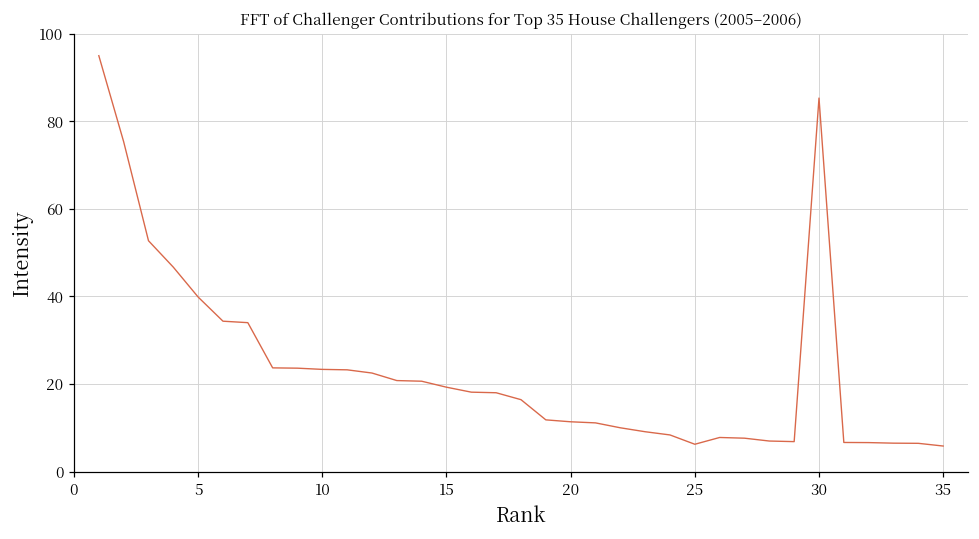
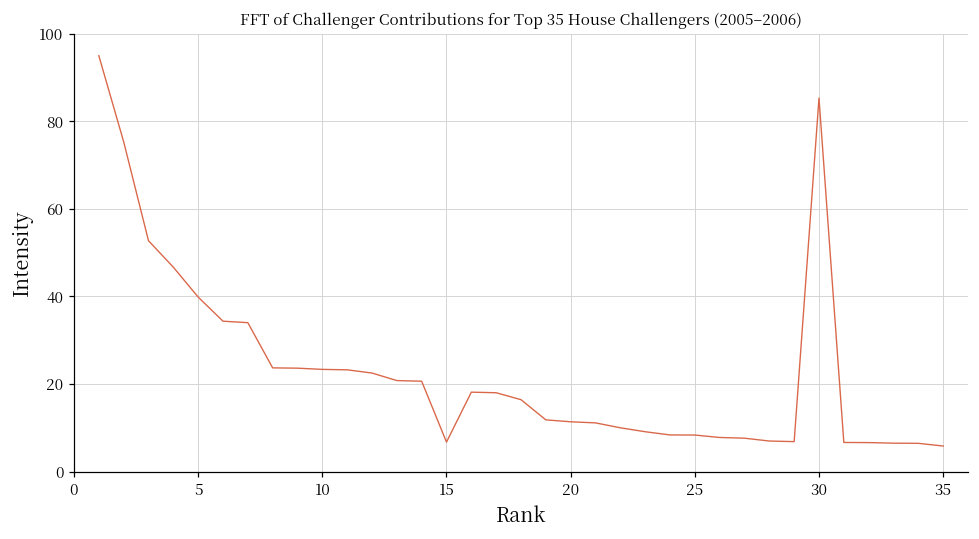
  {
    "5": 40,
    "10": 23,
-   "15": 19,
+   "15": 7,
    "20": 11,
-   "25": 6,
+   "25": 8,
    "30": 85,
    "35": 6
  }
